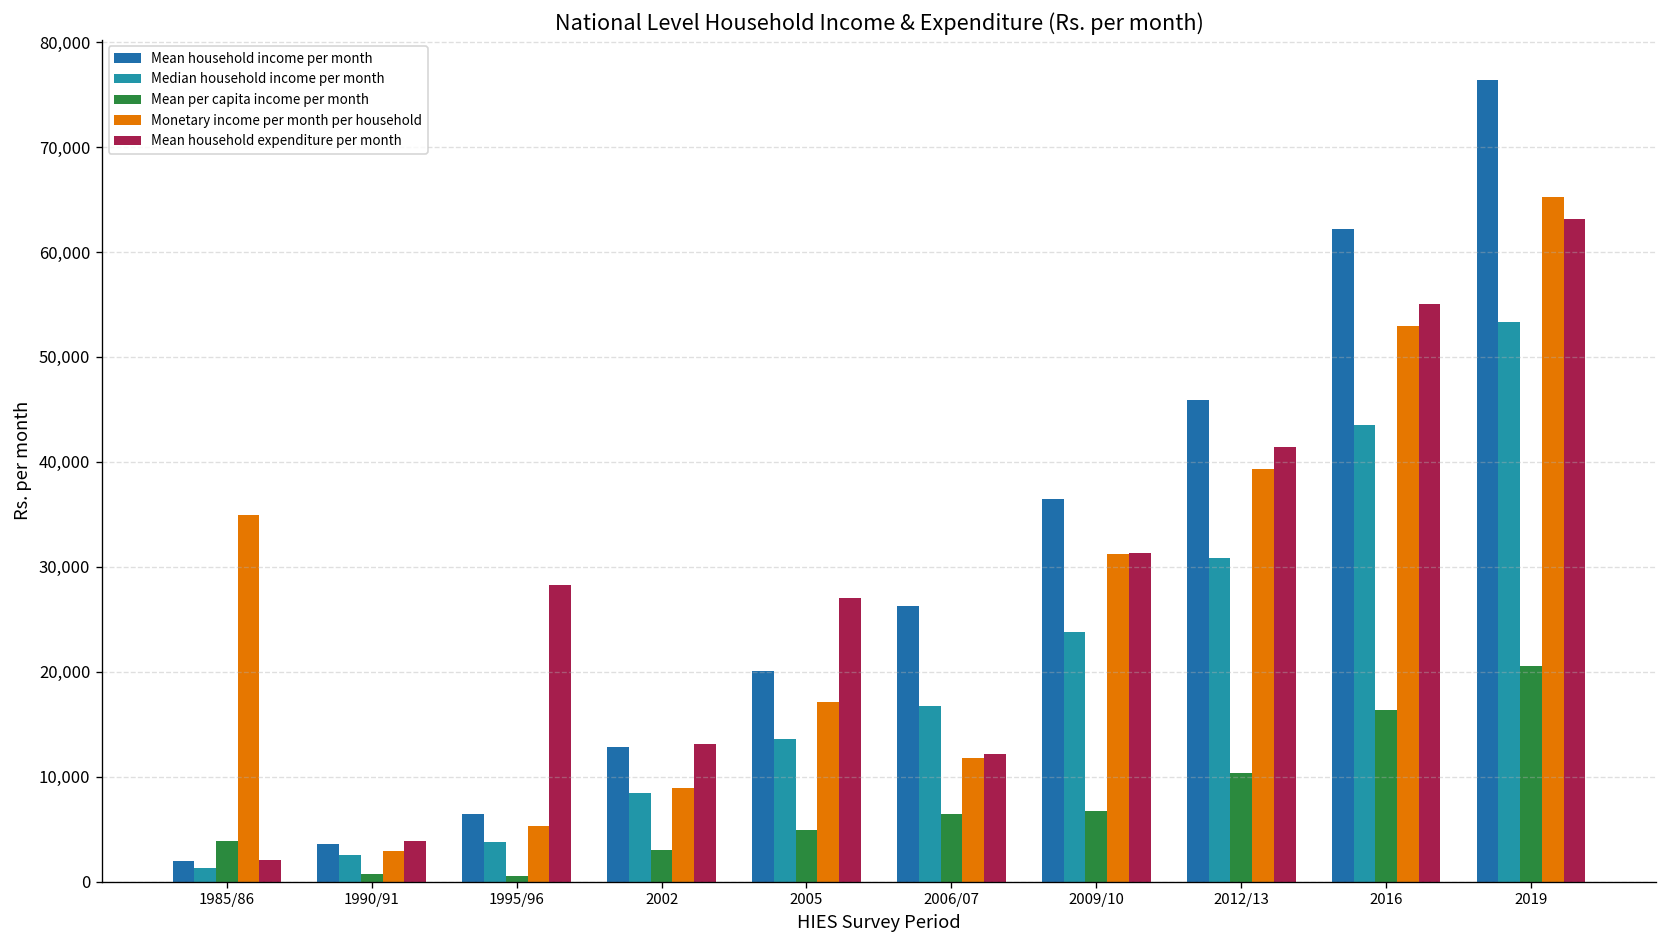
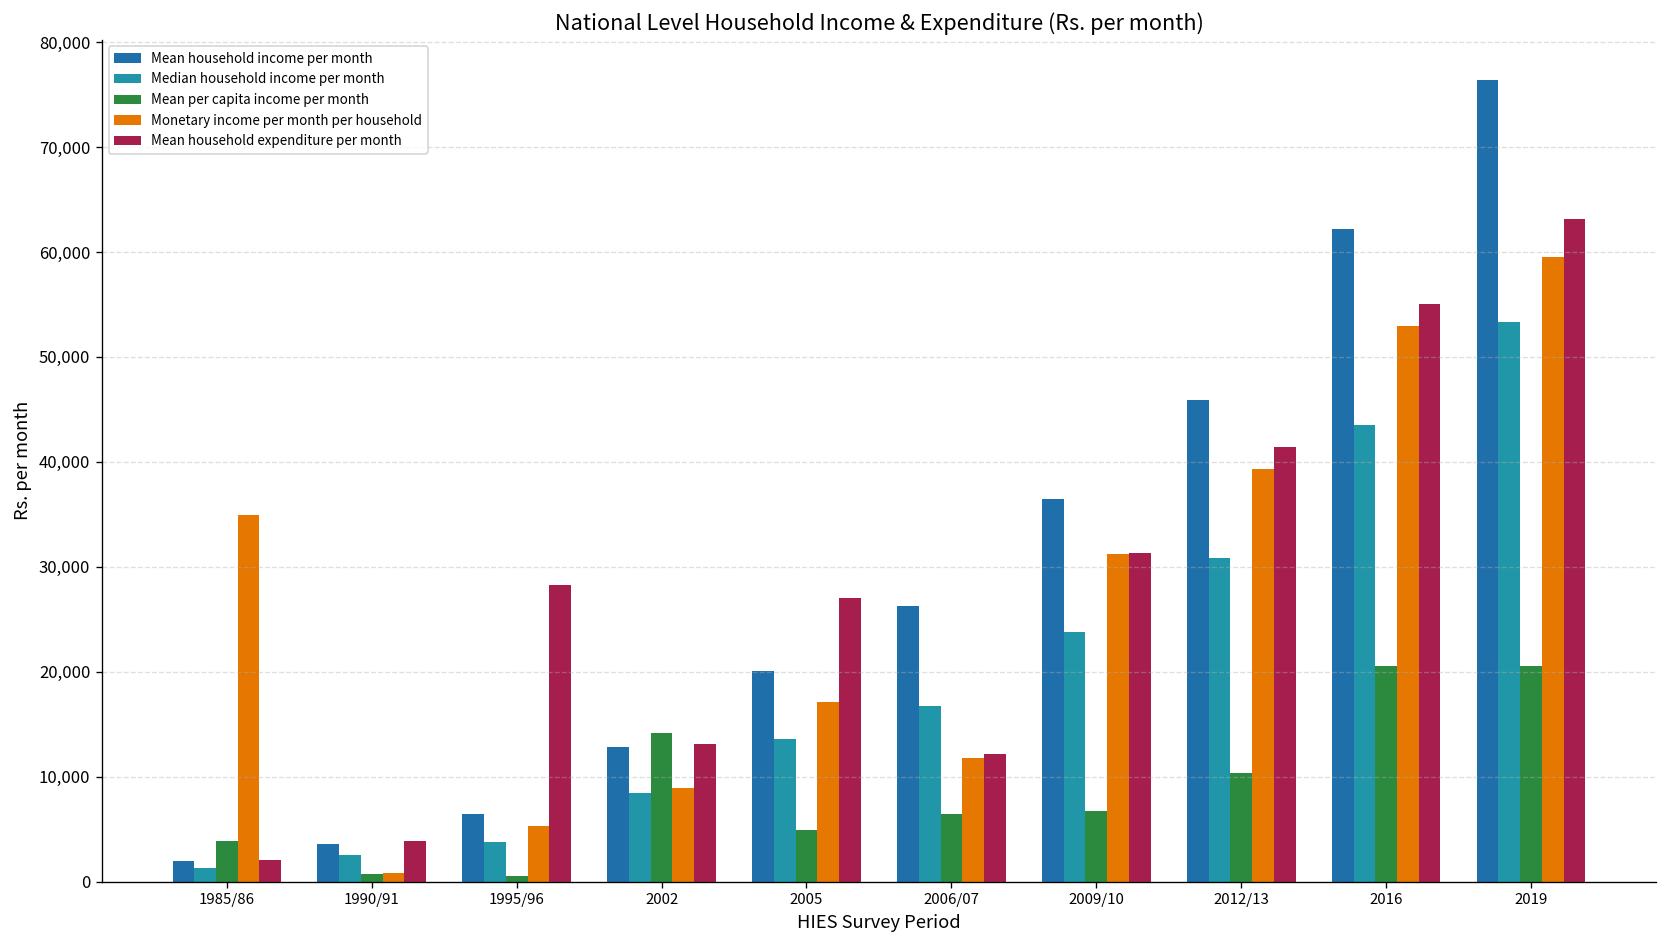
  {
    "Mean per capita income per month": {
      "1985/86": "4,000",
      "1990/91": "1,000",
      "1995/96": "1,000",
-     "2002": "3,000",
+     "2002": "14,000",
      "2005": "5,000",
      "2006/07": "6,000",
      "2009/10": "7,000",
      "2012/13": "10,000",
-     "2016": "16,000",
+     "2016": "21,000",
      "2019": "21,000"
    },
    "Monetary income per month per household": {
      "1985/86": "35,000",
-     "1990/91": "3,000",
+     "1990/91": "1,000",
      "1995/96": "5,000",
      "2002": "9,000",
      "2005": "17,000",
      "2006/07": "12,000",
      "2009/10": "31,000",
      "2012/13": "39,000",
      "2016": "53,000",
-     "2019": "65,000"
+     "2019": "59,000"
    },
    "Mean household expenditure per month": {
      "1985/86": "2,000",
      "1990/91": "4,000",
      "1995/96": "28,000",
      "2002": "13,000",
      "2005": "27,000",
      "2006/07": "12,000",
      "2009/10": "31,000",
      "2012/13": "41,000",
      "2016": "55,000",
      "2019": "63,000"
    }
  }
